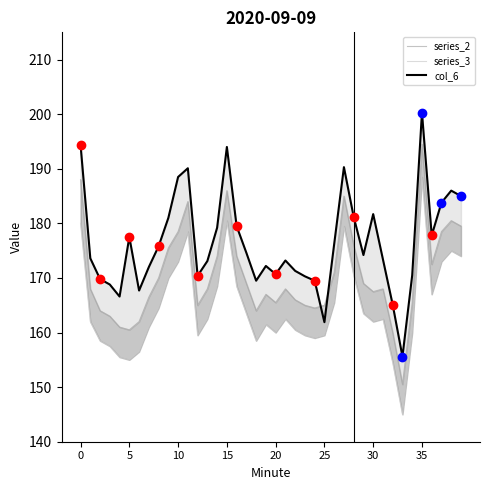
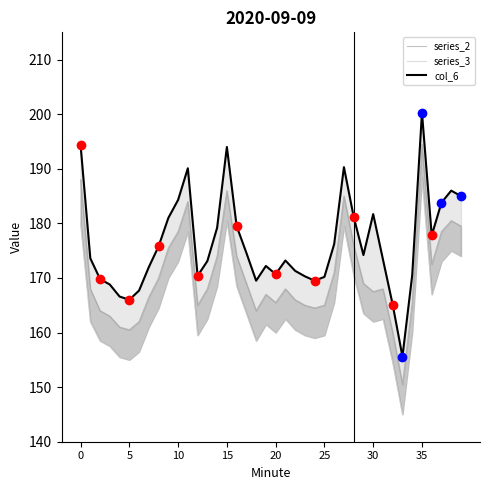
  {
    "col_6": {
-     "5": 178,
-     "10": 189,
+     "5": 166,
+     "10": 184,
      "15": 194,
-     "25": 162,
+     "25": 170,
      "30": 182
    }
  }
